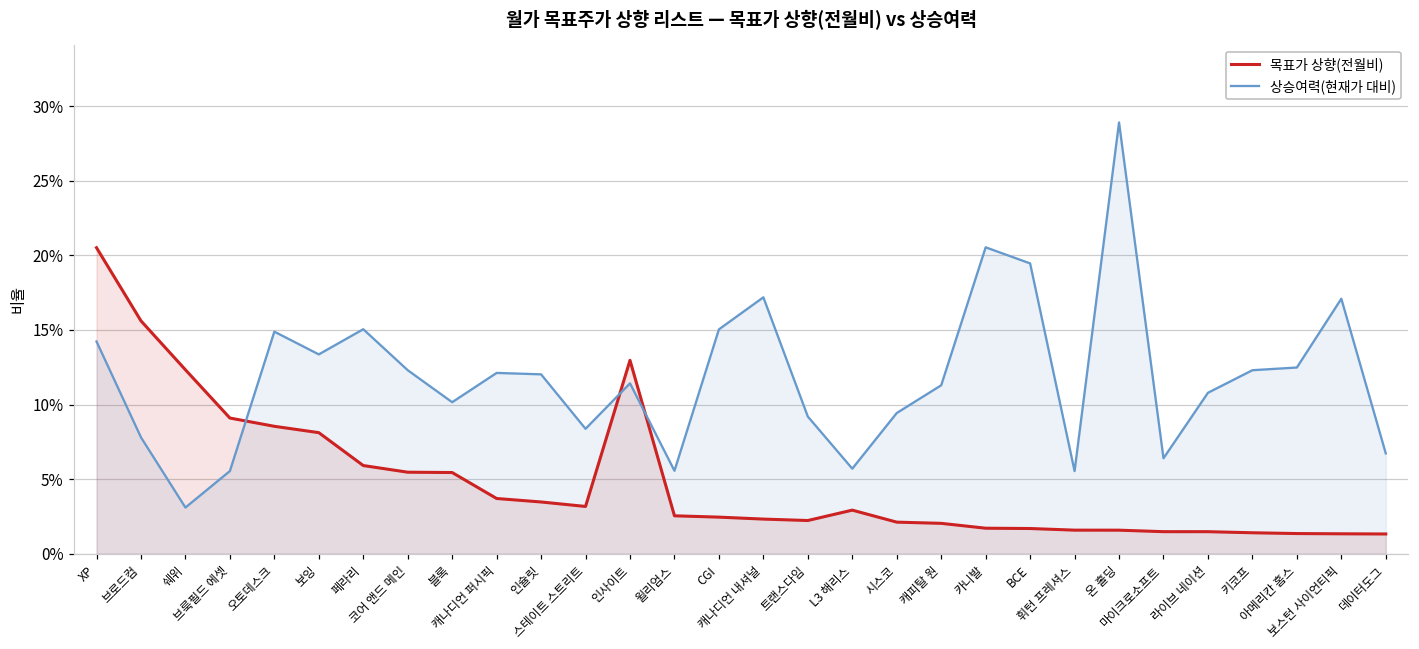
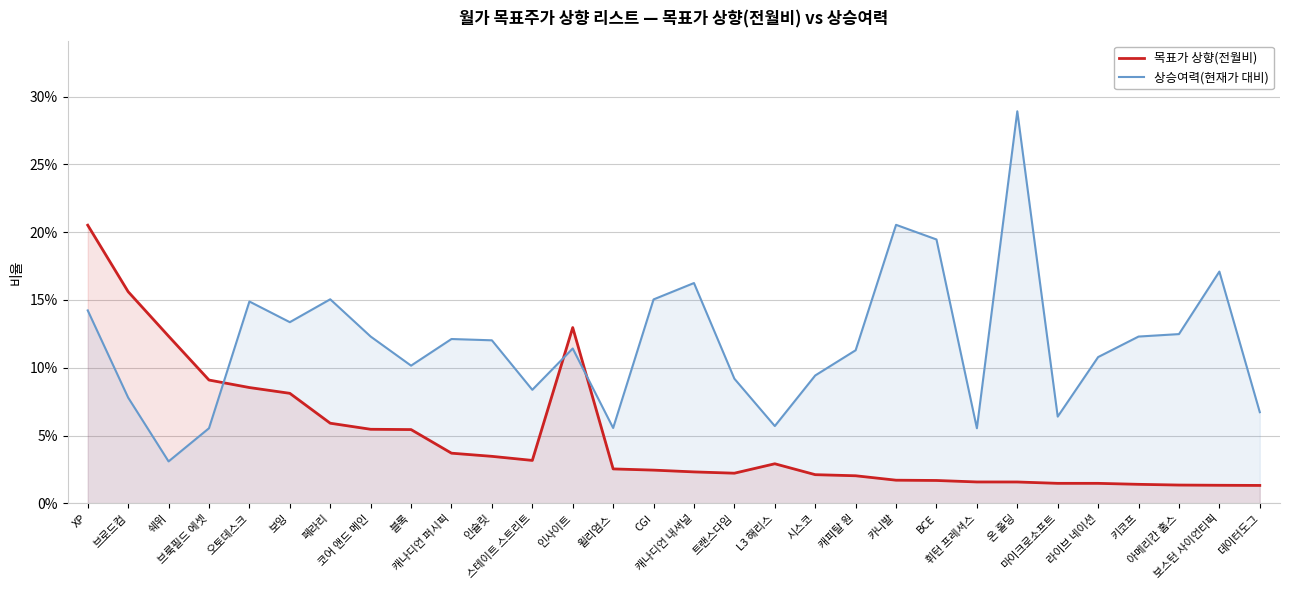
  {
    "목표가 상향(전월비)": {
      "XP": "20.5%",
      "브로드컴": "15.6%",
      "쉐위": "12.3%",
      "브룩필드 에셋": "9.1%",
      "오토데스크": "8.5%",
      "보잉": "8.1%",
      "페라리": "5.9%",
      "코어 앤드 메인": "5.5%",
      "블록": "5.4%",
      "캐나디언 퍼시픽": "3.7%",
      "인슐릿": "3.5%",
      "스테이트 스트리트": "3.2%",
      "인사이트": "13.0%",
      "윌리엄스": "2.5%",
      "CGI": "2.5%",
      "캐나디언 내셔널": "2.3%",
      "트랜스다임": "2.2%",
      "L3 해리스": "2.9%",
      "시스코": "2.1%",
      "캐피탈 원": "2.0%",
      "카니발": "1.7%",
      "BCE": "1.7%",
      "휘턴 프레셔스": "1.6%",
      "온 홀딩": "1.6%",
      "마이크로소프트": "1.5%",
      "라이브 네이션": "1.5%",
      "키코프": "1.4%",
      "아메리칸 홈스": "1.4%",
      "보스턴 사이언티픽": "1.3%",
      "데이터도그": "1.3%"
    },
    "상승여력(현재가 대비)": {
      "XP": "14.2%",
      "브로드컴": "7.8%",
      "쉐위": "3.1%",
      "브룩필드 에셋": "5.5%",
      "오토데스크": "14.9%",
      "보잉": "13.4%",
      "페라리": "15.1%",
      "코어 앤드 메인": "12.3%",
      "블록": "10.2%",
      "캐나디언 퍼시픽": "12.1%",
      "인슐릿": "12.0%",
      "스테이트 스트리트": "8.4%",
      "인사이트": "11.4%",
      "윌리엄스": "5.6%",
      "CGI": "15.0%",
-     "캐나디언 내셔널": "17.2%",
+     "캐나디언 내셔널": "16.3%",
      "트랜스다임": "9.2%",
      "L3 해리스": "5.7%",
      "시스코": "9.4%",
      "캐피탈 원": "11.3%",
      "카니발": "20.5%",
      "BCE": "19.5%",
      "휘턴 프레셔스": "5.5%",
      "온 홀딩": "28.9%",
      "마이크로소프트": "6.4%",
      "라이브 네이션": "10.8%",
      "키코프": "12.3%",
      "아메리칸 홈스": "12.5%",
      "보스턴 사이언티픽": "17.1%",
      "데이터도그": "6.7%"
    }
  }
